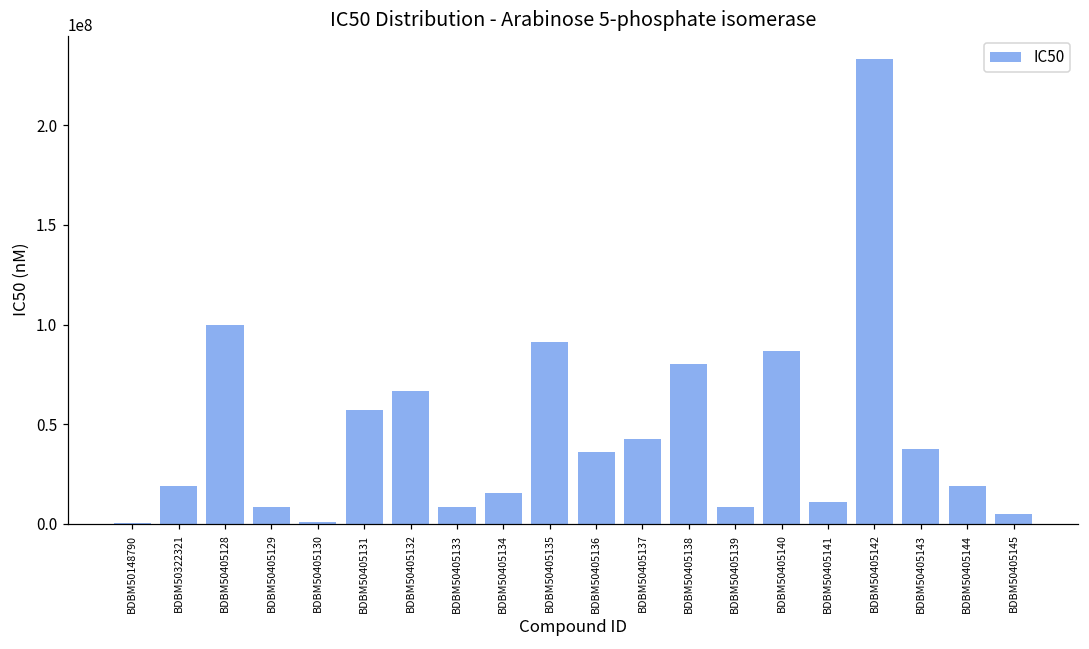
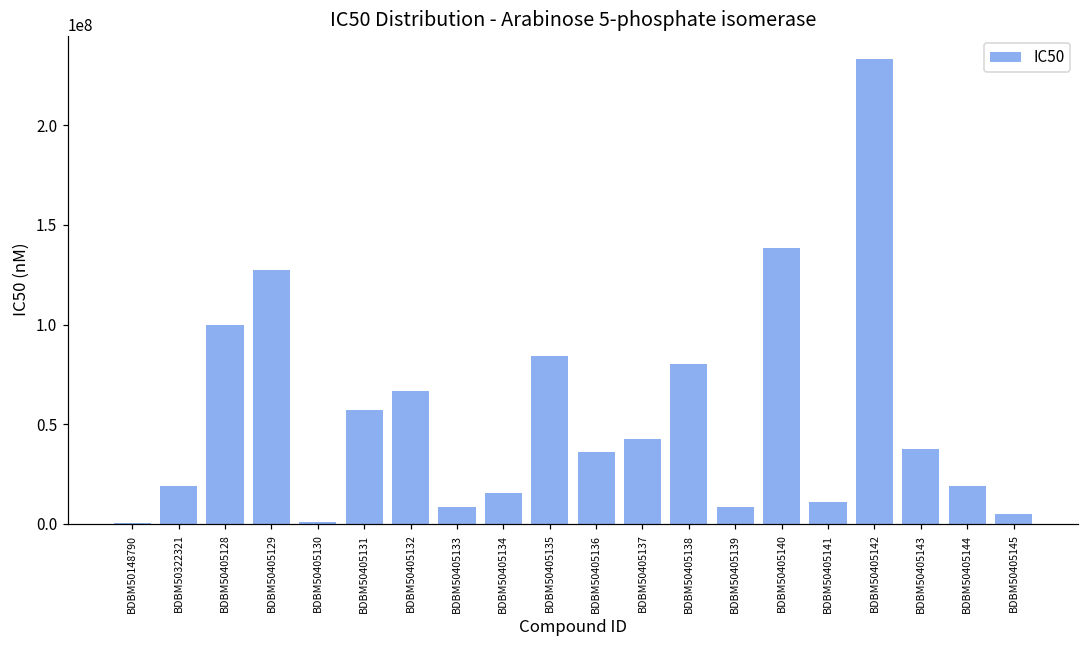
  {
    "BDBM50322321": 19000000,
    "BDBM50405128": 100000000,
-   "BDBM50405129": 9000000,
+   "BDBM50405129": 127000000,
    "BDBM50405131": 57000000,
    "BDBM50405132": 67000000,
    "BDBM50405133": 8000000,
    "BDBM50405134": 15000000,
-   "BDBM50405135": 91000000,
+   "BDBM50405135": 84000000,
    "BDBM50405136": 36000000,
    "BDBM50405137": 43000000,
    "BDBM50405138": 80000000,
    "BDBM50405139": 8000000,
-   "BDBM50405140": 87000000,
+   "BDBM50405140": 139000000,
    "BDBM50405141": 11000000,
    "BDBM50405142": 233000000,
    "BDBM50405143": 38000000,
    "BDBM50405144": 19000000,
    "BDBM50405145": 5000000
  }
